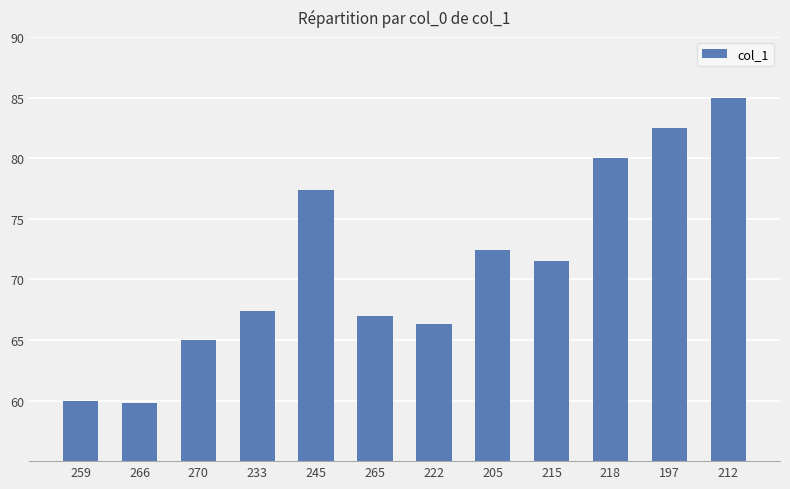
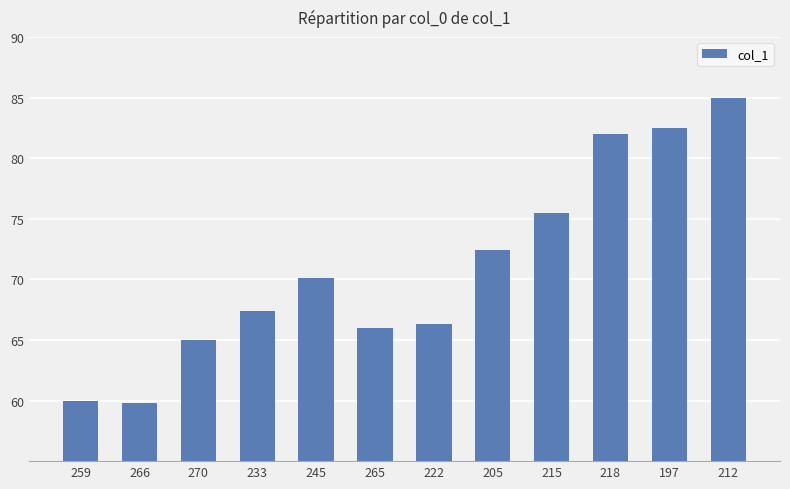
  {
    "259": 60.0,
    "266": 59.8,
    "270": 65.0,
    "233": 67.4,
-   "245": 77.4,
-   "265": 67,
+   "245": 70.1,
+   "265": 66,
    "222": 66.3,
    "205": 72.4,
-   "215": 71.5,
-   "218": 80,
+   "215": 75.5,
+   "218": 82,
    "197": 82.5,
    "212": 85.0
  }
